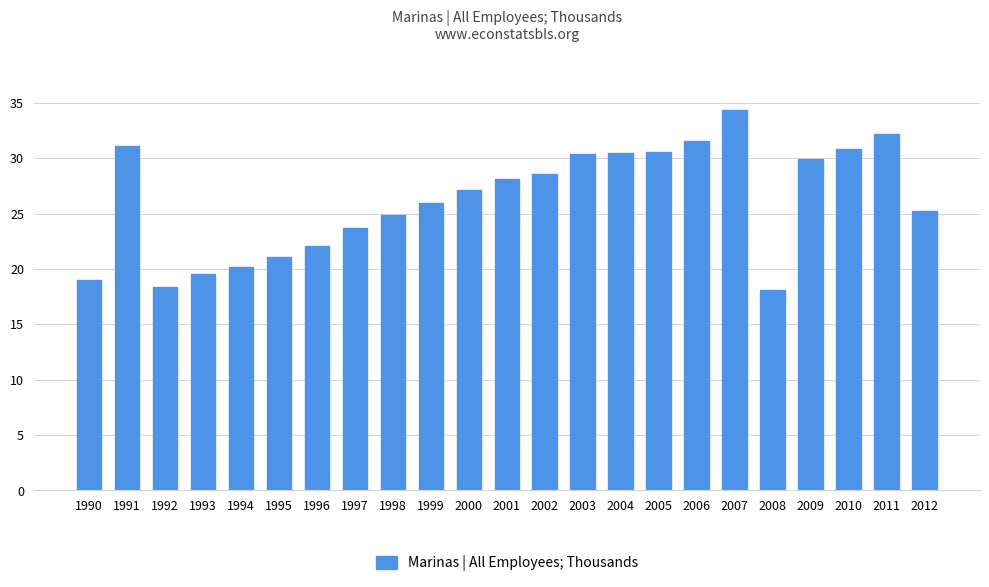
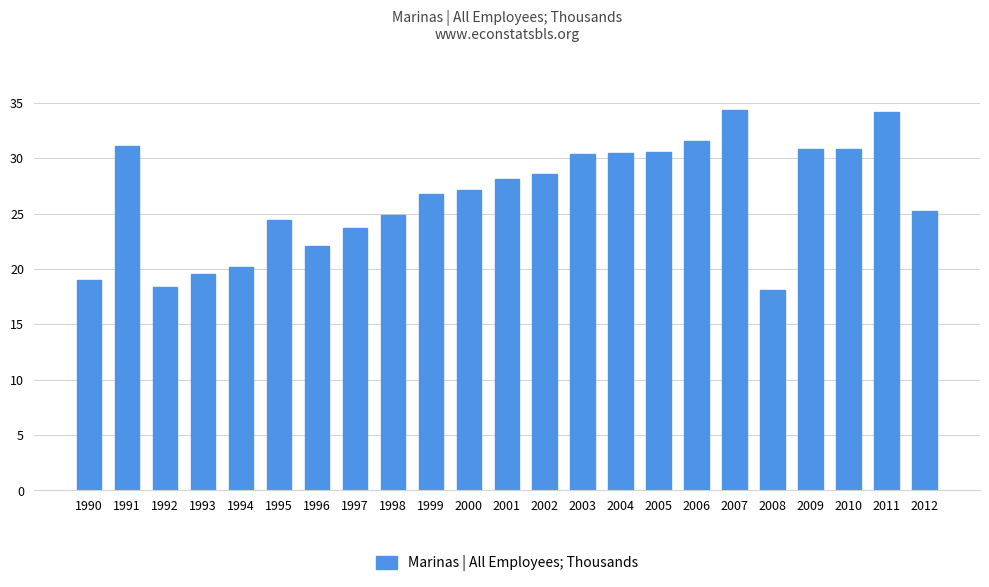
  {
    "1990": 19.0,
    "1991": 31.1,
    "1992": 18.4,
    "1993": 19.5,
    "1994": 20.2,
-   "1995": 21.1,
+   "1995": 24.4,
    "1996": 22.1,
    "1997": 23.7,
    "1998": 24.9,
-   "1999": 25.9,
+   "1999": 26.8,
    "2000": 27.2,
    "2001": 28.2,
    "2002": 28.6,
    "2003": 30.4,
    "2004": 30.5,
    "2005": 30.5,
    "2006": 31.6,
    "2007": 34.3,
    "2008": 18.1,
-   "2009": 29.9,
+   "2009": 30.8,
    "2010": 30.8,
-   "2011": 32.2,
+   "2011": 34.2,
    "2012": 25.2
  }
